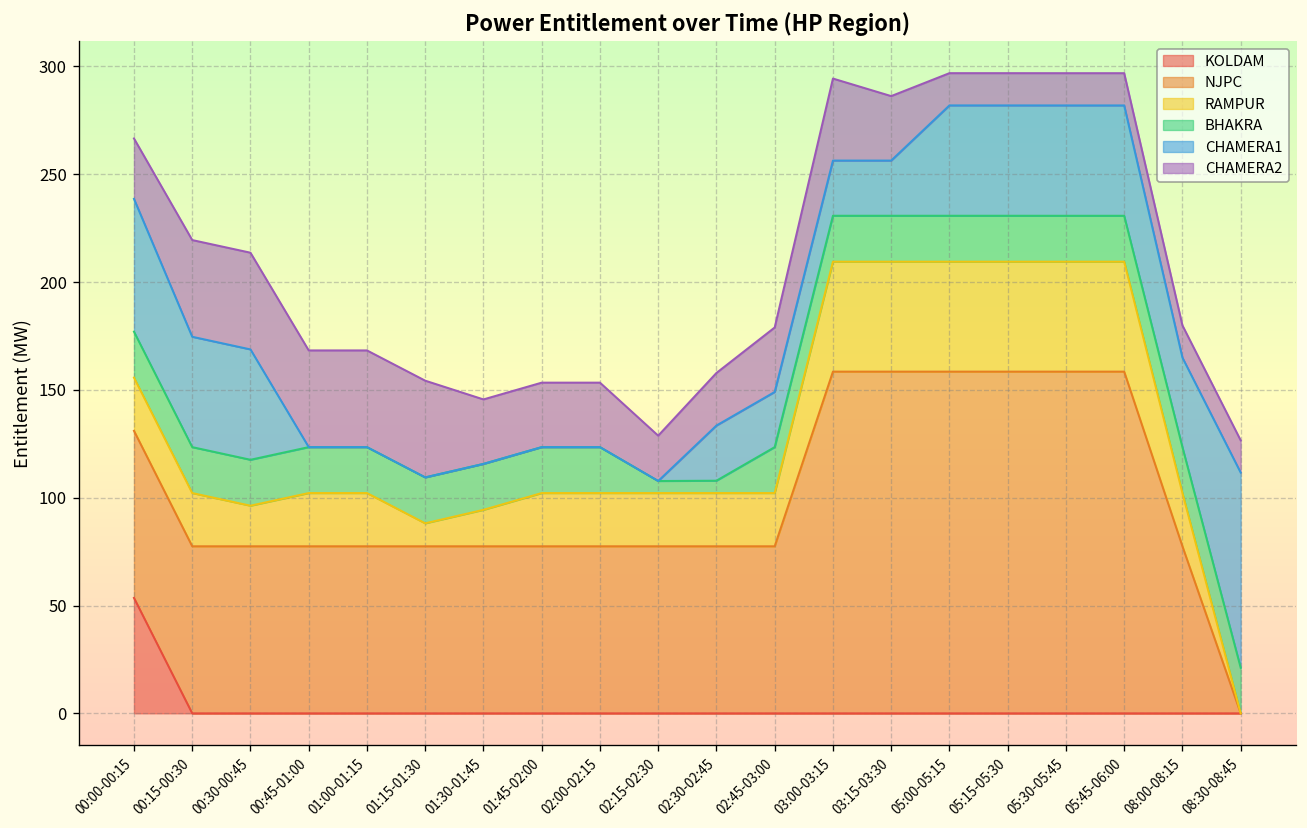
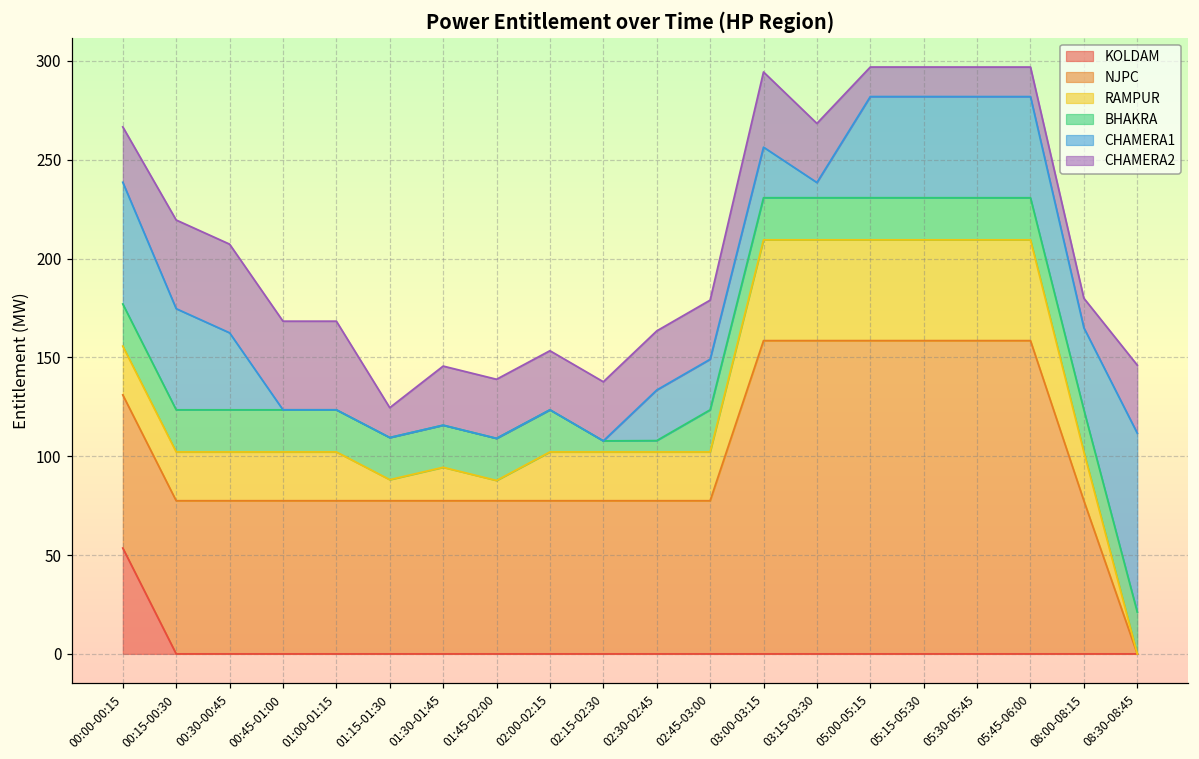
  {
    "RAMPUR": {
      "00:00-00:15": 25,
      "00:15-00:30": 25,
-     "00:30-00:45": 19,
+     "00:30-00:45": 25,
      "00:45-01:00": 25,
      "01:00-01:15": 25,
      "01:15-01:30": 11,
      "01:30-01:45": 17,
-     "01:45-02:00": 25,
+     "01:45-02:00": 10,
      "02:00-02:15": 25,
      "02:15-02:30": 25,
      "02:30-02:45": 25,
      "02:45-03:00": 25,
      "03:00-03:15": 51,
      "03:15-03:30": 51,
      "05:00-05:15": 51,
      "05:15-05:30": 51,
      "05:30-05:45": 51,
      "05:45-06:00": 51,
      "08:00-08:15": 25
    },
    "BHAKRA": {
      "00:00-00:15": 21,
      "00:15-00:30": 21,
      "00:30-00:45": 21,
      "02:30-02:45": 6,
      "02:45-03:00": 21,
      "03:00-03:15": 21,
      "03:15-03:30": 21,
      "05:00-05:15": 21,
      "05:15-05:30": 21,
      "05:30-05:45": 21,
      "05:45-06:00": 21,
      "08:00-08:15": 21,
      "08:30-08:45": 21
    },
    "CHAMERA1": {
      "00:00-00:15": 62,
      "00:15-00:30": 51,
-     "00:30-00:45": 51,
+     "00:30-00:45": 39,
      "02:30-02:45": 26,
      "02:45-03:00": 26,
      "03:00-03:15": 26,
-     "03:15-03:30": 26,
+     "03:15-03:30": 8,
      "05:00-05:15": 51,
      "05:15-05:30": 51,
      "05:30-05:45": 51,
      "05:45-06:00": 51,
      "08:00-08:15": 42,
      "08:30-08:45": 91
    },
    "CHAMERA2": {
      "00:00-00:15": 28,
      "00:15-00:30": 45,
      "00:30-00:45": 45,
      "00:45-01:00": 45,
      "01:00-01:15": 45,
-     "01:15-01:30": 45,
+     "01:15-01:30": 15,
      "01:30-01:45": 30,
      "01:45-02:00": 30,
      "02:00-02:15": 30,
-     "02:15-02:30": 21,
-     "02:30-02:45": 24,
+     "02:15-02:30": 30,
+     "02:30-02:45": 30,
      "02:45-03:00": 30,
      "03:00-03:15": 38,
      "03:15-03:30": 30,
      "05:00-05:15": 15,
      "05:15-05:30": 15,
      "05:30-05:45": 15,
      "05:45-06:00": 15,
      "08:00-08:15": 15,
-     "08:30-08:45": 15
+     "08:30-08:45": 34
    }
  }
